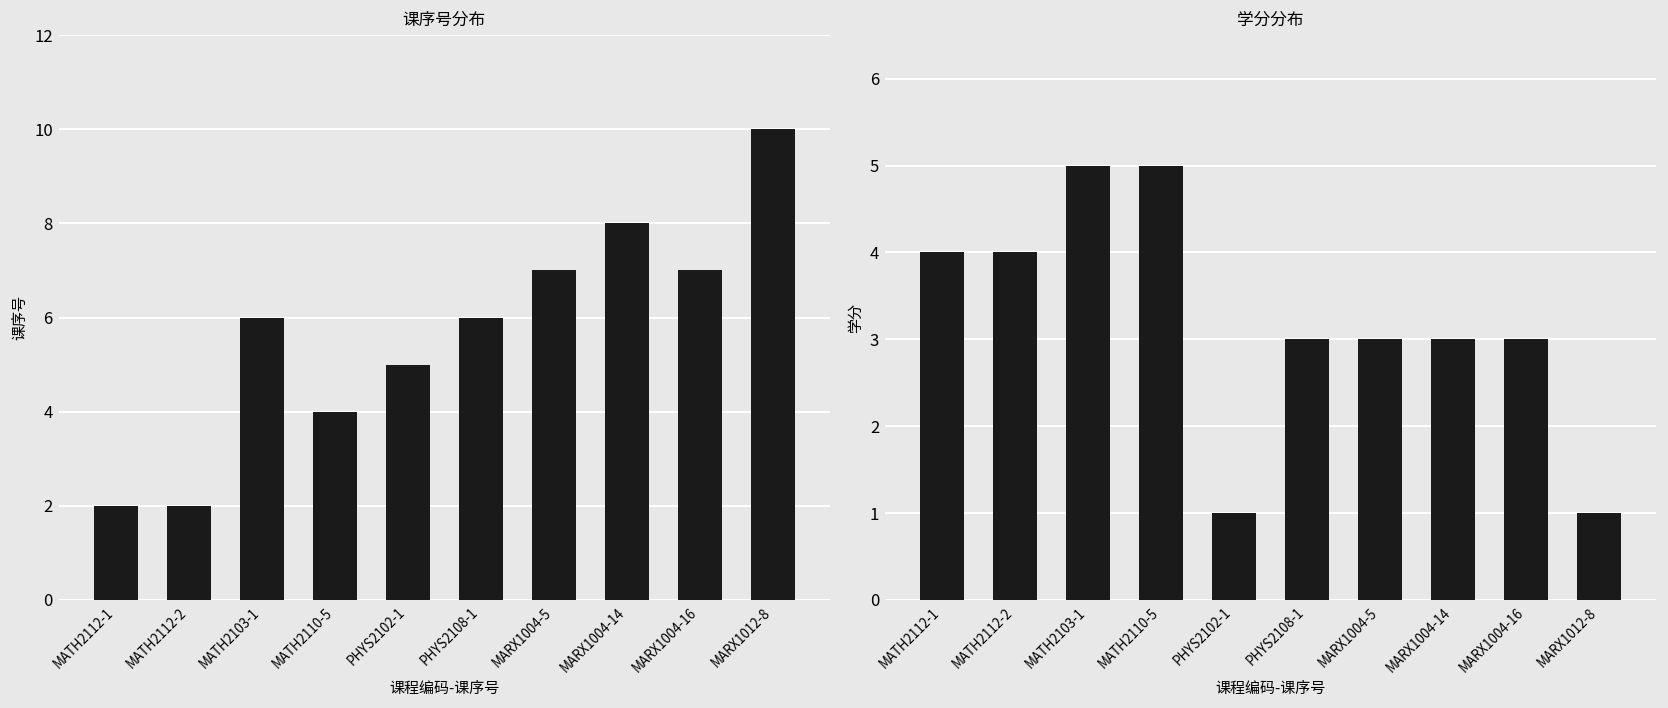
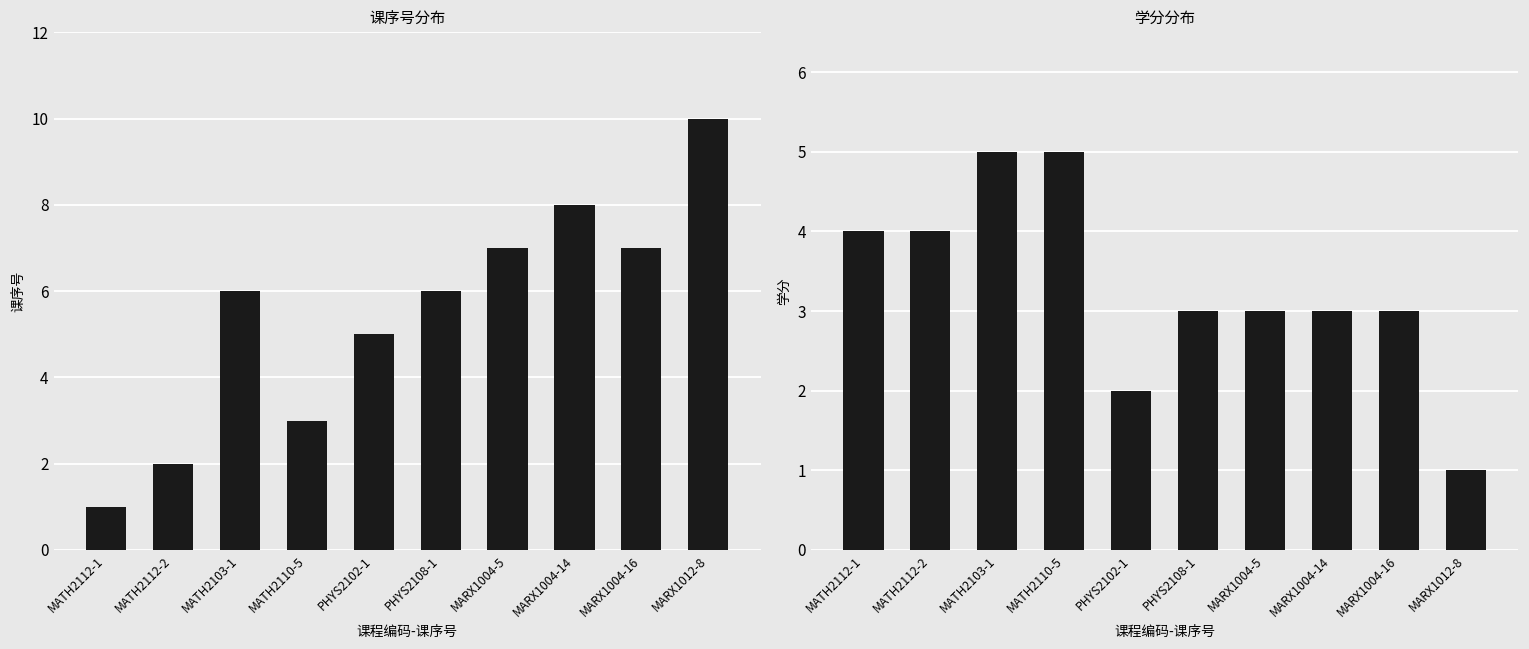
  {
    "课序号分布": {
-     "MATH2112-1": 2,
+     "MATH2112-1": 1,
      "MATH2112-2": 2,
      "MATH2103-1": 6,
-     "MATH2110-5": 4,
+     "MATH2110-5": 3,
      "PHYS2102-1": 5,
      "PHYS2108-1": 6,
      "MARX1004-5": 7,
      "MARX1004-14": 8,
      "MARX1004-16": 7,
      "MARX1012-8": 10
    },
    "学分分布": {
      "MATH2112-1": 4,
      "MATH2112-2": 4,
      "MATH2103-1": 5,
      "MATH2110-5": 5,
-     "PHYS2102-1": 1,
+     "PHYS2102-1": 2,
      "PHYS2108-1": 3,
      "MARX1004-5": 3,
      "MARX1004-14": 3,
      "MARX1004-16": 3,
      "MARX1012-8": 1
    }
  }
